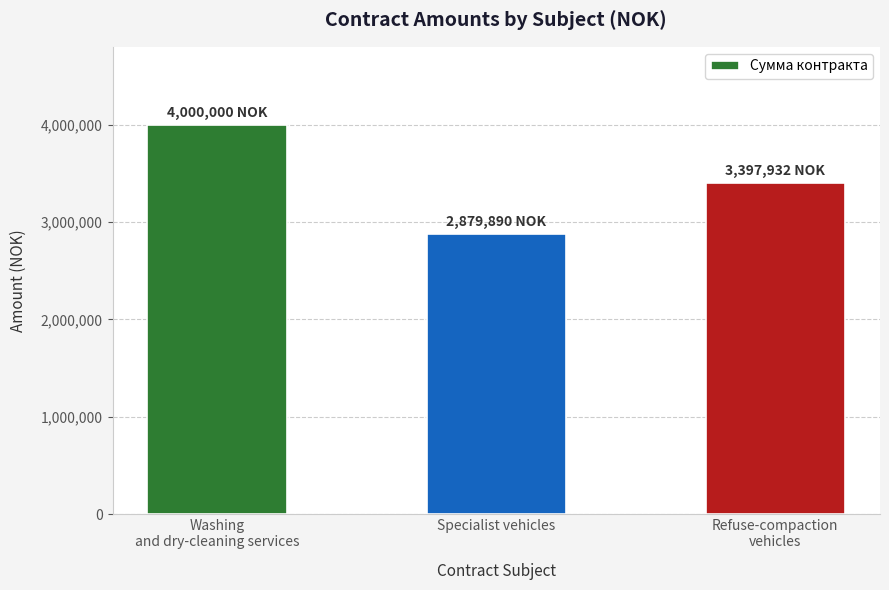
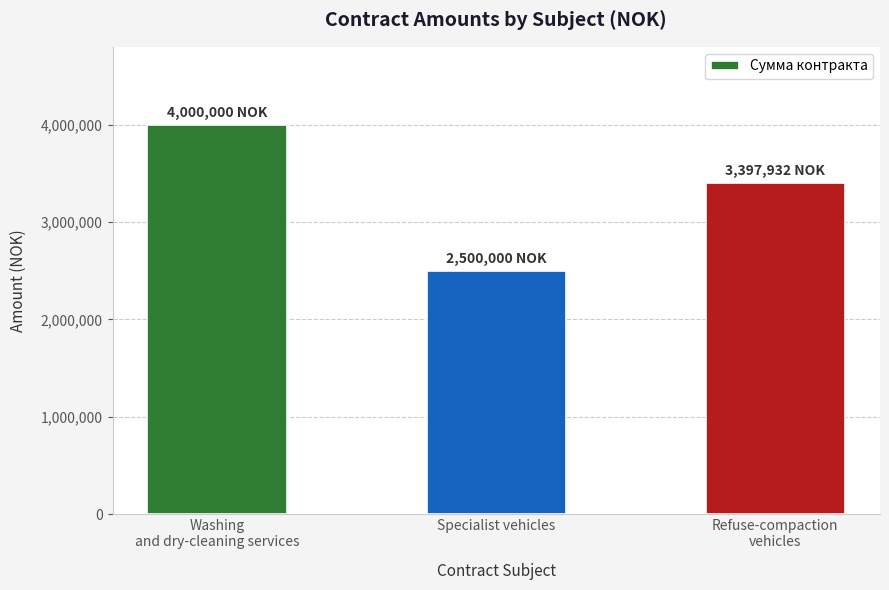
  {
    "Washing and dry-cleaning services": "4,000,000",
-   "Specialist vehicles": "2,879,890",
+   "Specialist vehicles": "2,500,000",
    "Refuse-compaction vehicles": "3,397,932"
  }
